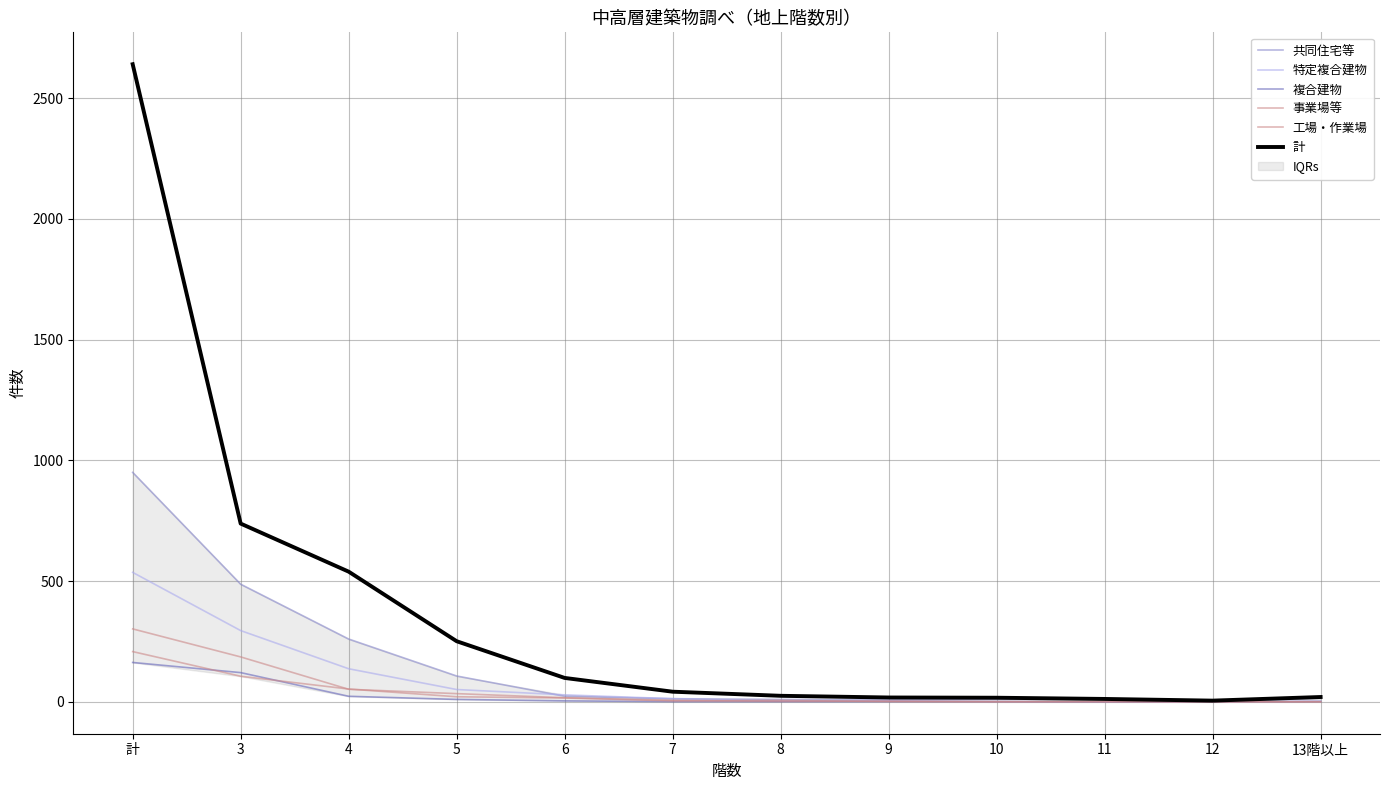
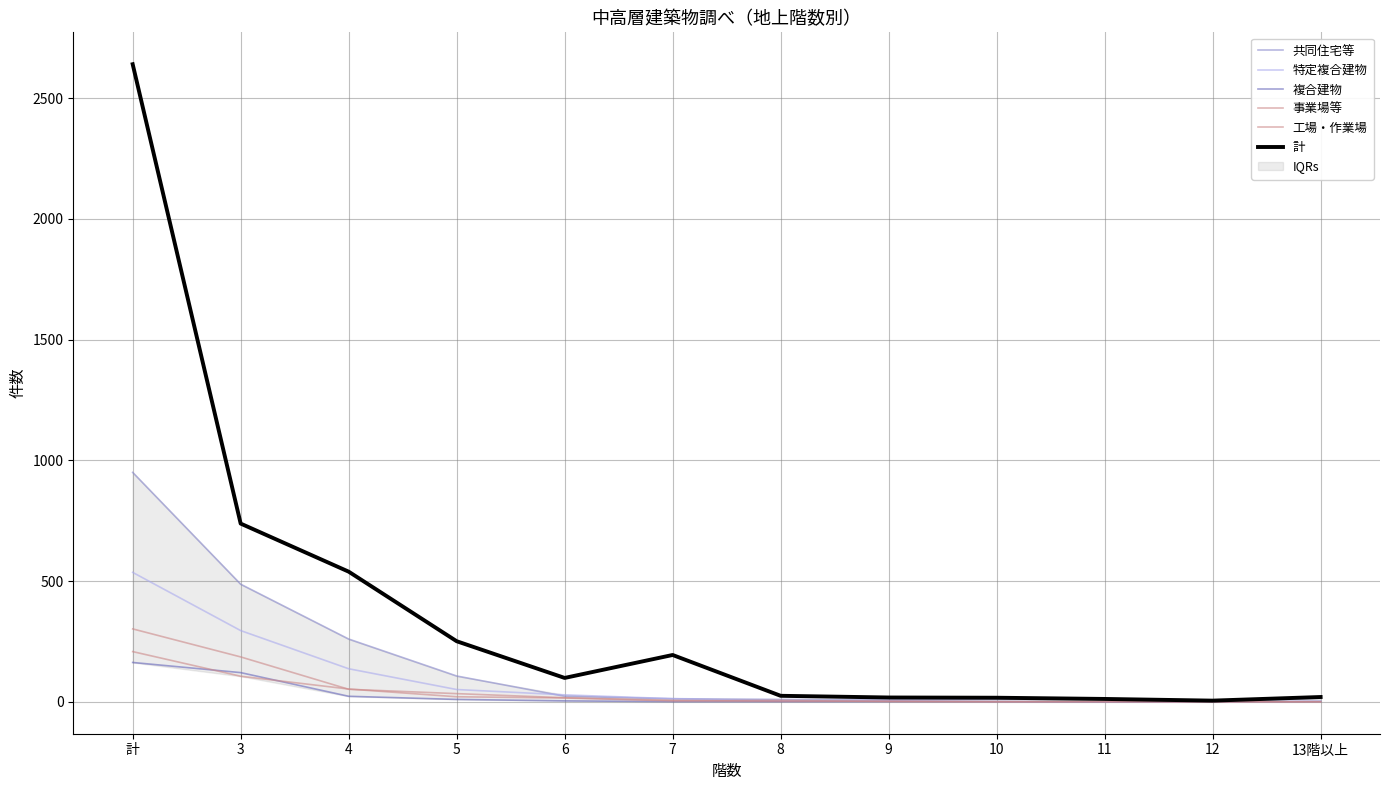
  {
    "計": {
      "計": 2640,
      "3": 740,
      "4": 540,
      "5": 250,
      "6": 100,
-     "7": 40,
+     "7": 190,
      "8": 30
    }
  }
